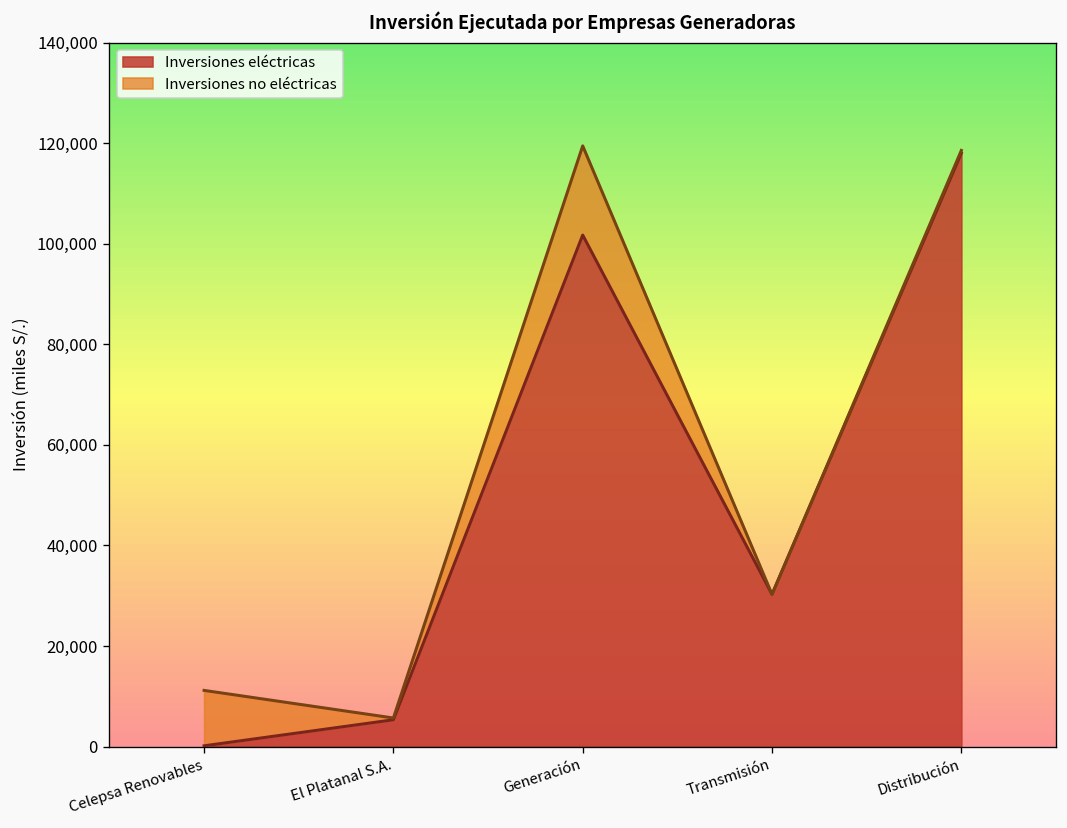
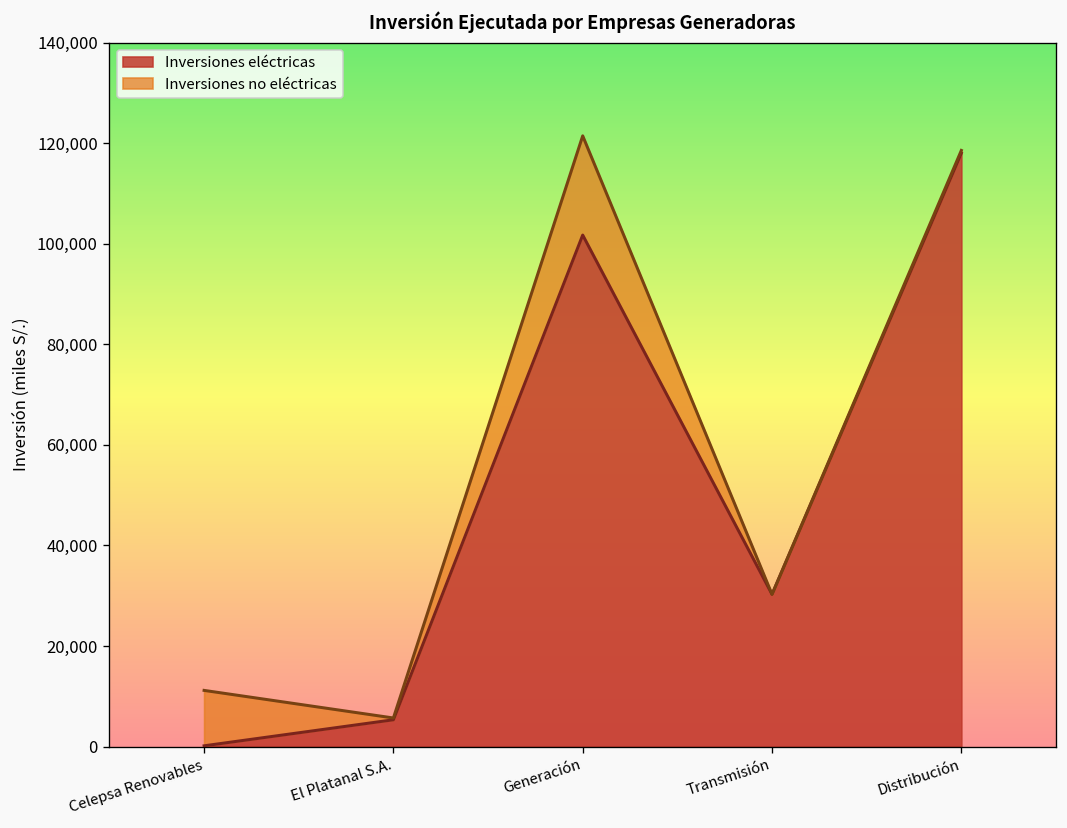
  {
    "Inversiones eléctricas": {
      "Celepsa Renovables": "0",
      "Generación": "102,000"
    },
    "Inversiones no eléctricas": {
      "Celepsa Renovables": "11,000",
-     "Generación": "18,000"
+     "Generación": "20,000"
    }
  }
